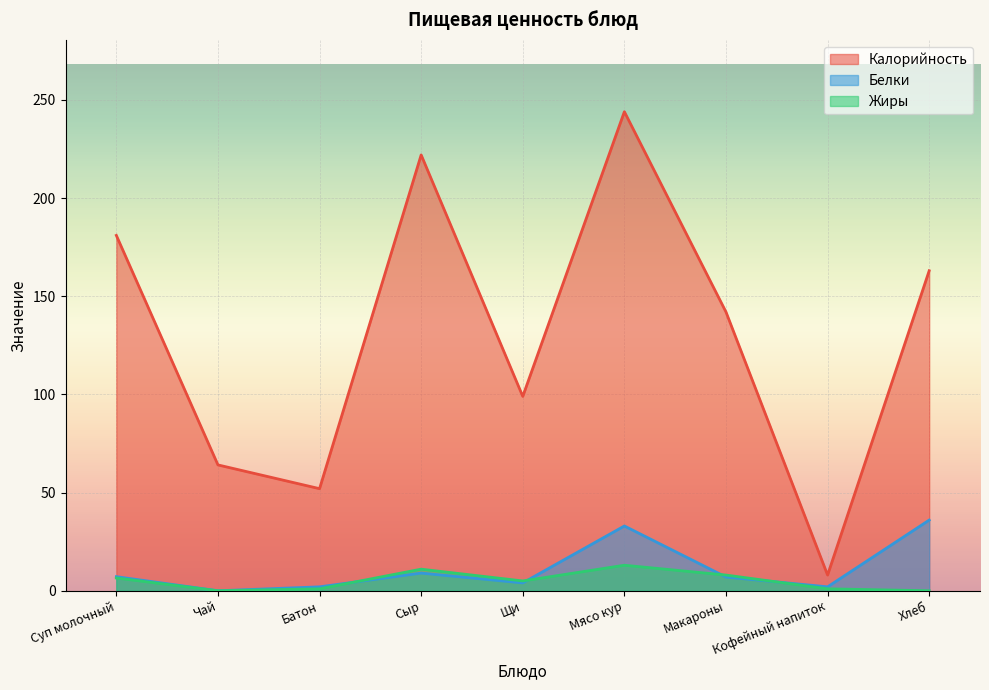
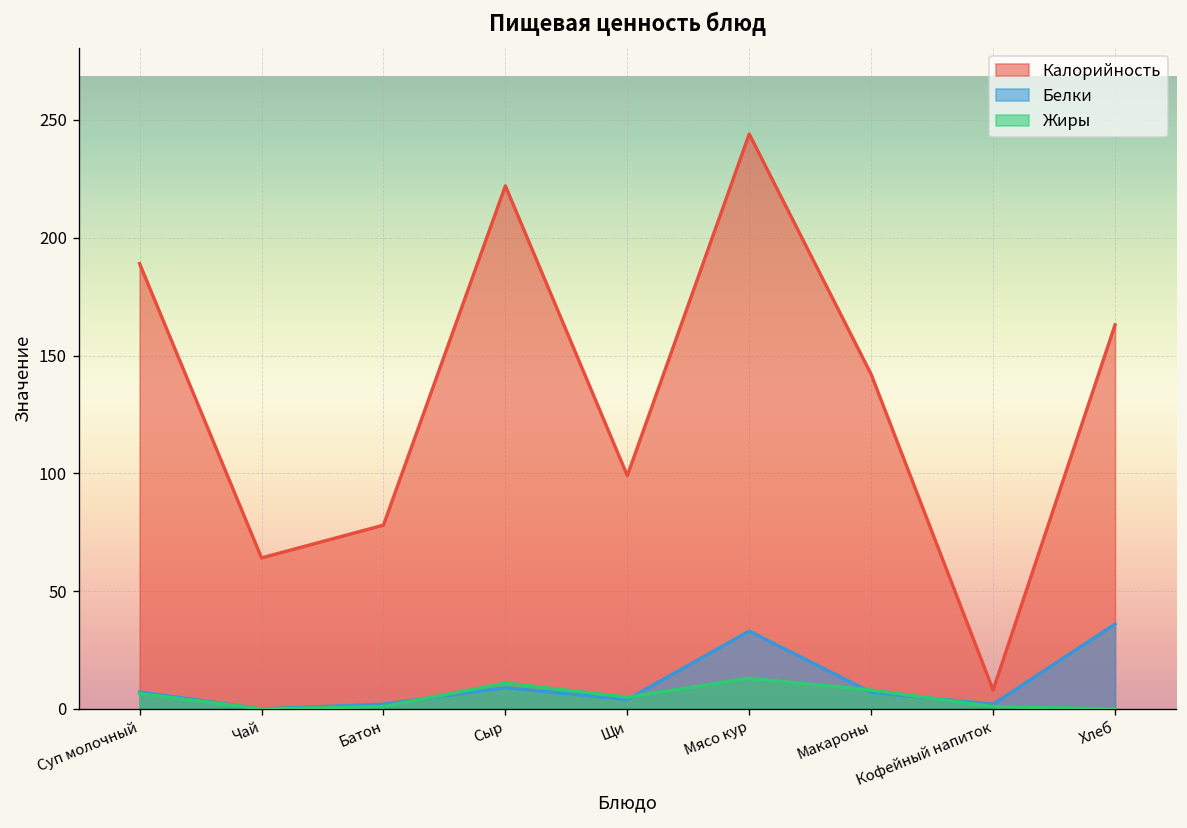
  {
    "Калорийность": {
-     "Суп молочный": 181,
+     "Суп молочный": 189,
      "Чай": 64,
-     "Батон": 52,
+     "Батон": 78,
      "Сыр": 222,
      "Щи": 99,
      "Мясо кур": 244,
      "Макароны": 142,
      "Кофейный напиток": 8,
      "Хлеб": 163
    },
    "Белки": {
      "Сыр": 9,
      "Мясо кур": 33,
      "Хлеб": 36
    },
    "Жиры": {
      "Сыр": 11,
      "Мясо кур": 13,
      "Хлеб": 0
    }
  }
